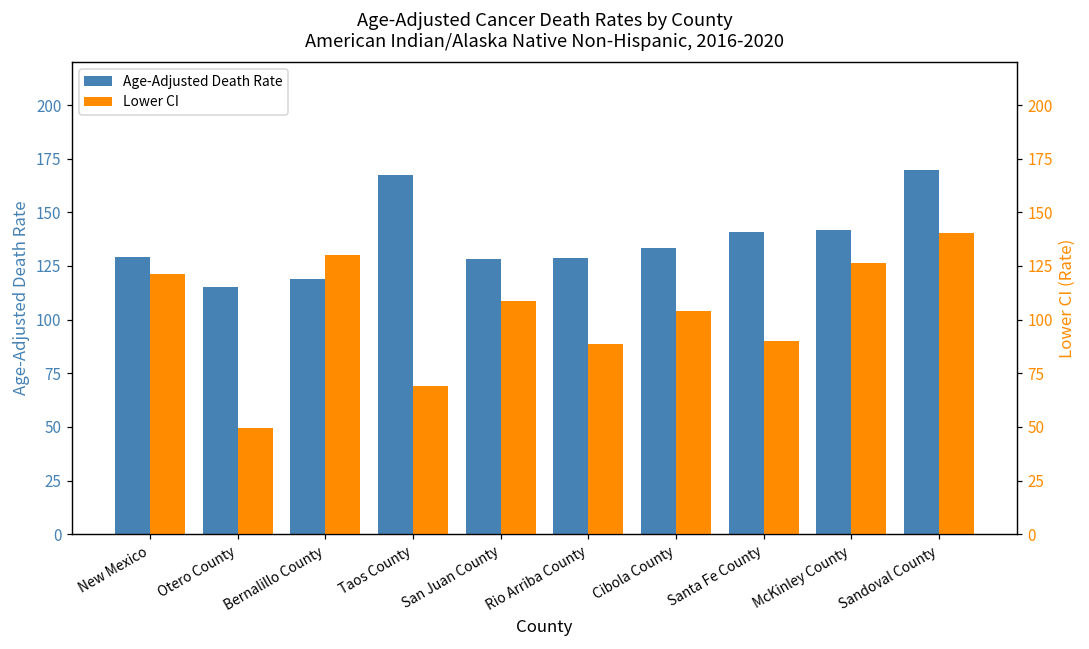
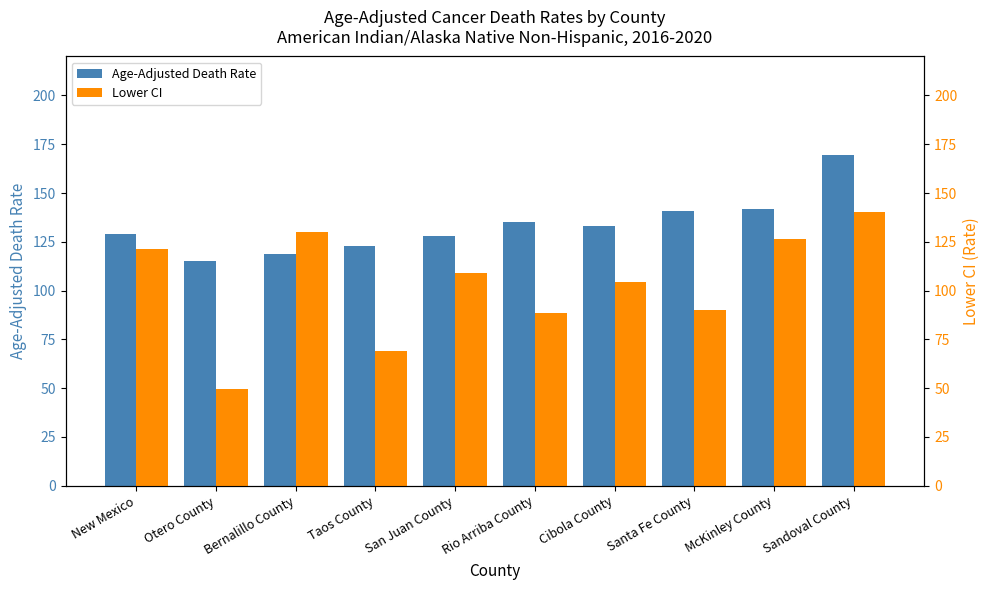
  {
    "Age-Adjusted Death Rate": {
      "New Mexico": 129,
      "Otero County": 115,
      "Bernalillo County": 119,
-     "Taos County": 167,
+     "Taos County": 123,
      "San Juan County": 128,
-     "Rio Arriba County": 129,
+     "Rio Arriba County": 135,
      "Cibola County": 133,
      "Santa Fe County": 141,
      "McKinley County": 142,
      "Sandoval County": 170
    },
    "Lower CI": {
      "New Mexico": 121,
      "Otero County": 50,
      "Bernalillo County": 130,
      "Taos County": 69,
      "San Juan County": 109,
      "Rio Arriba County": 88,
      "Cibola County": 104,
      "Santa Fe County": 90,
      "McKinley County": 127,
      "Sandoval County": 140
    }
  }
